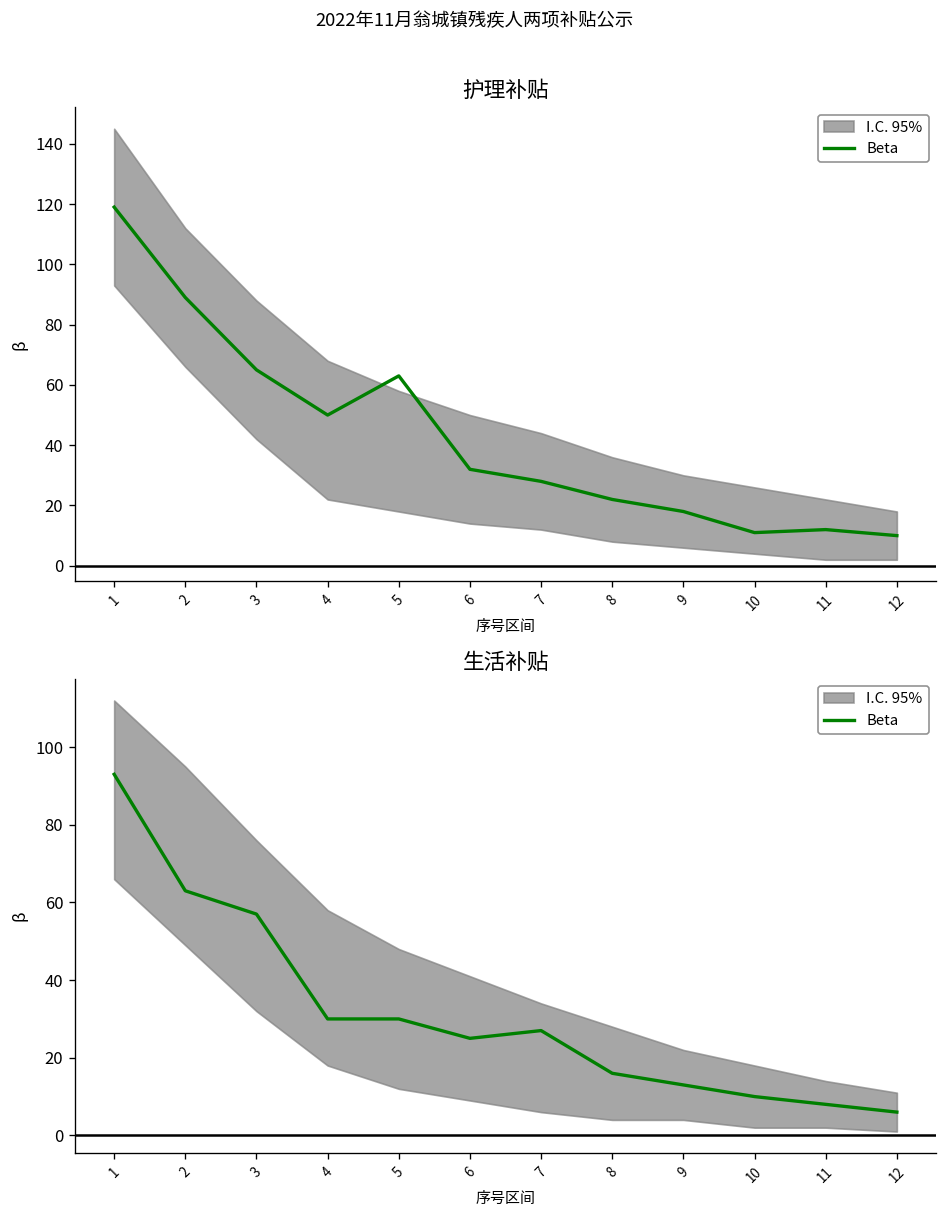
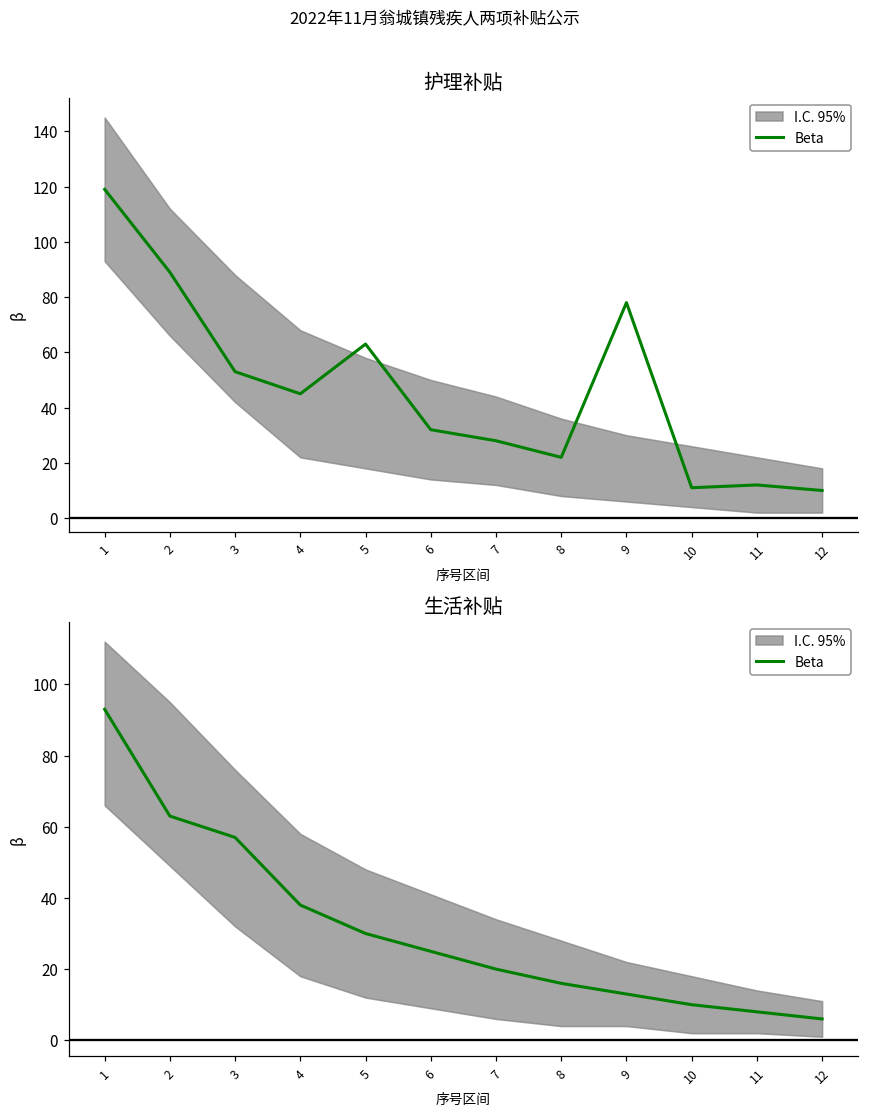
  {
    "护理补贴": {
      "Beta": {
        "1": 119,
        "2": 89,
-       "3": 65,
-       "4": 50,
+       "3": 53,
+       "4": 45,
        "5": 63,
        "6": 32,
        "7": 28,
        "8": 22,
-       "9": 18,
+       "9": 78,
        "10": 11,
        "11": 12,
        "12": 10
      }
    },
    "生活补贴": {
      "Beta": {
        "1": 93,
        "2": 63,
        "3": 57,
-       "4": 30,
+       "4": 38,
        "5": 30,
        "6": 25,
-       "7": 27,
+       "7": 20,
        "8": 16,
        "9": 13,
        "10": 10,
        "11": 8,
        "12": 6
      }
    }
  }
